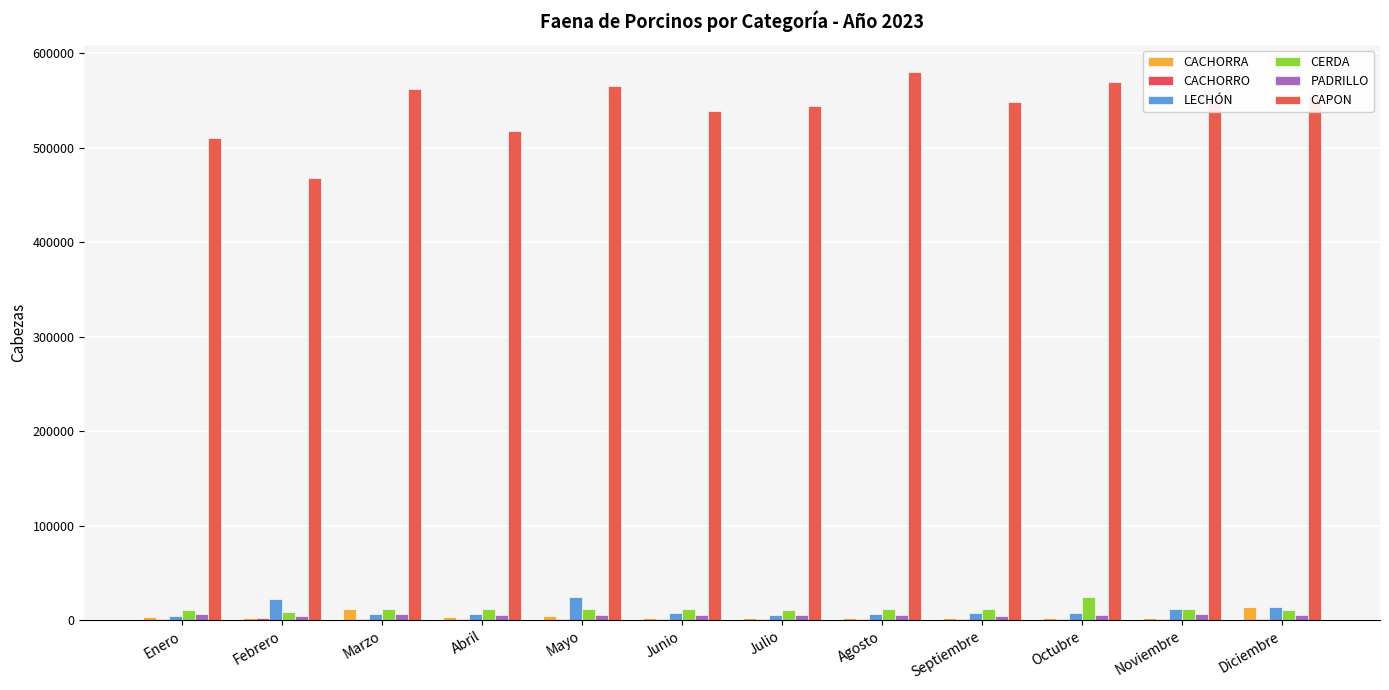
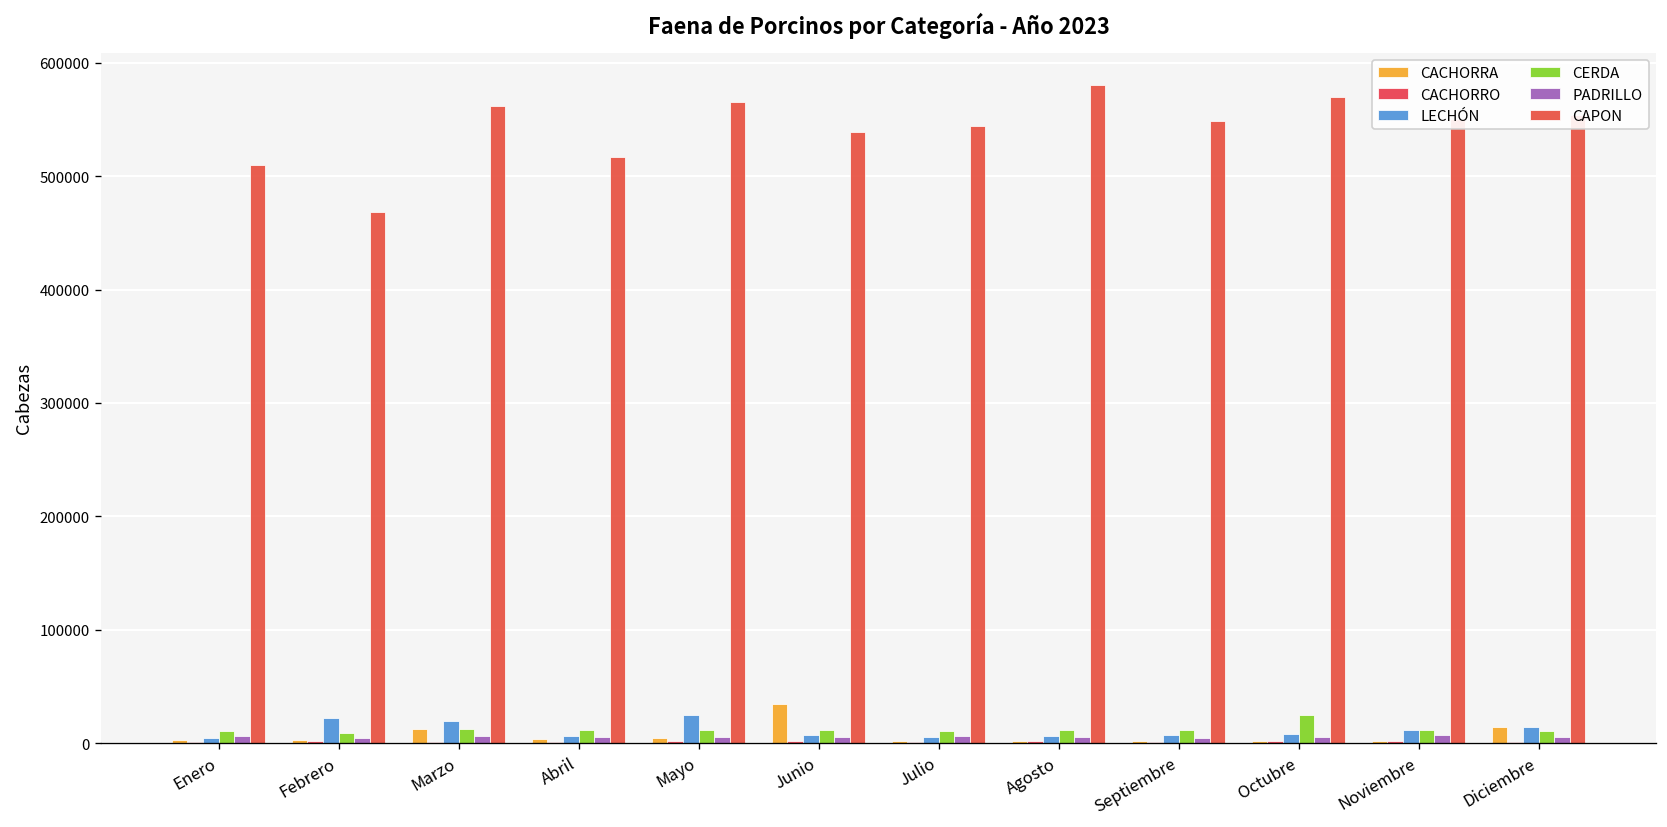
  {
    "CACHORRA": {
      "Enero": 0,
      "Febrero": 0,
      "Marzo": 10000,
      "Abril": 0,
      "Mayo": 0,
-     "Junio": 0,
+     "Junio": 30000,
      "Diciembre": 10000
    },
    "LECHÓN": {
      "Enero": 0,
      "Febrero": 20000,
-     "Marzo": 10000,
+     "Marzo": 20000,
      "Abril": 10000,
      "Mayo": 20000,
      "Junio": 10000,
      "Julio": 10000,
      "Agosto": 10000,
      "Septiembre": 10000,
      "Octubre": 10000,
      "Noviembre": 10000,
      "Diciembre": 10000
    },
    "CERDA": {
      "Enero": 10000,
      "Febrero": 10000,
      "Marzo": 10000,
      "Abril": 10000,
      "Mayo": 10000,
      "Junio": 10000,
      "Julio": 10000,
      "Agosto": 10000,
      "Septiembre": 10000,
      "Octubre": 30000,
      "Noviembre": 10000,
      "Diciembre": 10000
    },
    "PADRILLO": {
      "Enero": 10000,
      "Febrero": 0,
      "Marzo": 10000,
      "Abril": 10000,
      "Mayo": 10000,
      "Junio": 10000,
      "Julio": 10000,
      "Agosto": 10000,
      "Septiembre": 0,
      "Octubre": 10000,
      "Noviembre": 10000,
      "Diciembre": 10000
    }
  }
